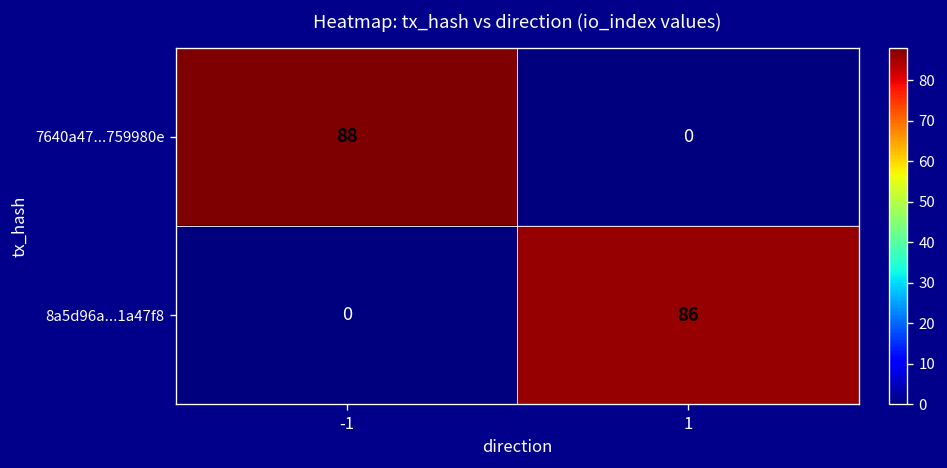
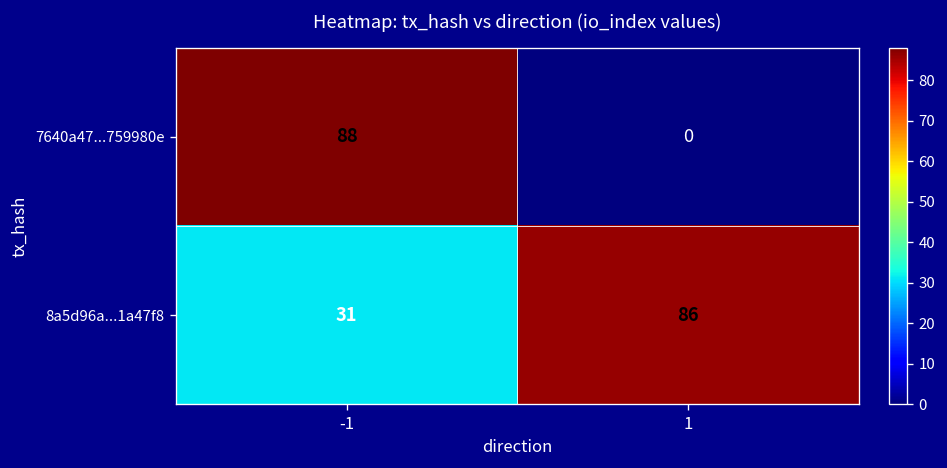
  {
    "7640a47...759980e": {
      "-1": 88,
      "1": 0
    },
    "8a5d96a...1a47f8": {
-     "-1": 0,
+     "-1": 31,
      "1": 86
    }
  }
